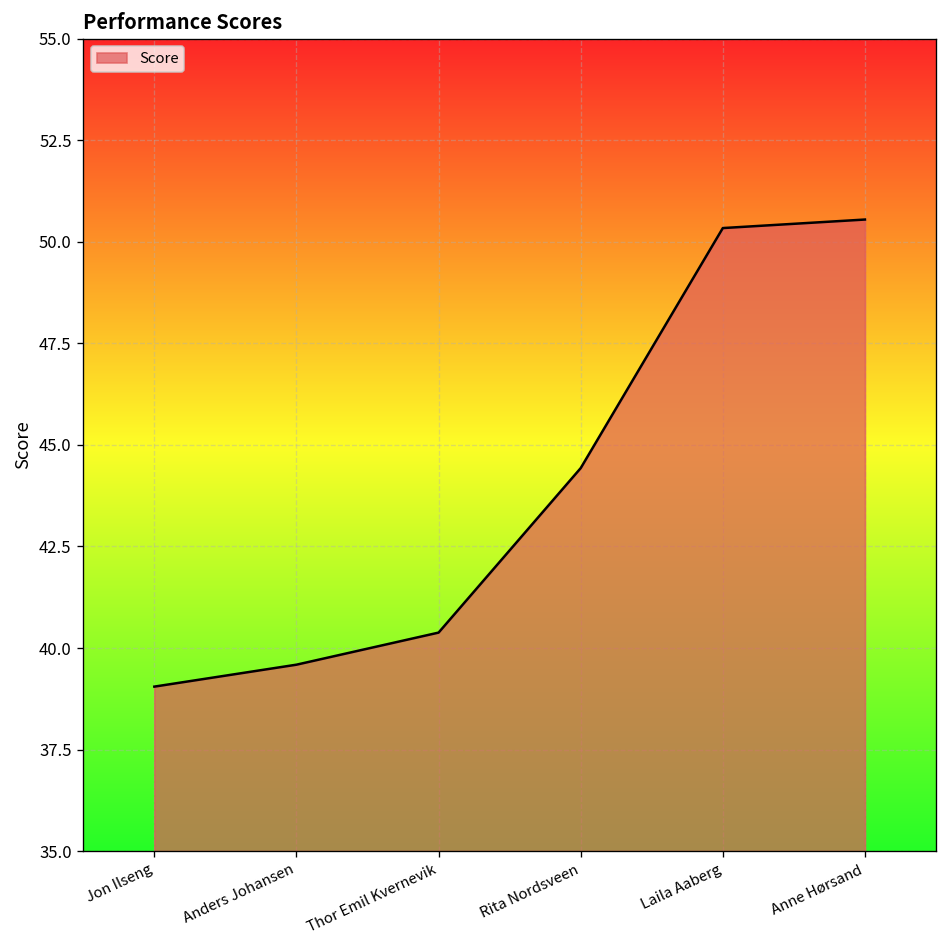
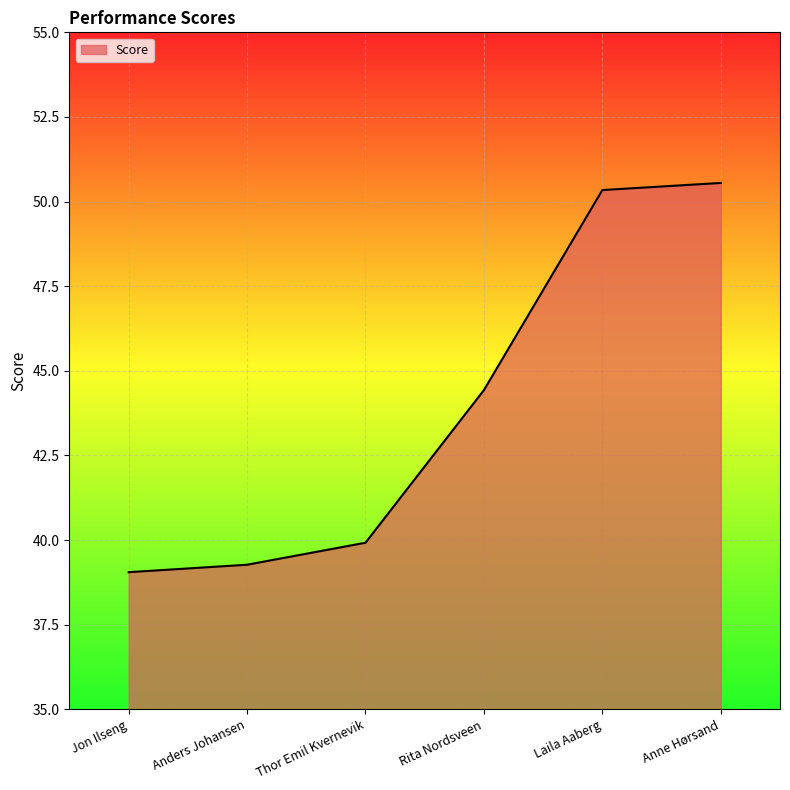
  {
    "Jon Ilseng": 39.1,
-   "Anders Johansen": 39.6,
-   "Thor Emil Kvernevik": 40.4,
+   "Anders Johansen": 39.3,
+   "Thor Emil Kvernevik": 39.9,
    "Rita Nordsveen": 44.4,
    "Laila Aaberg": 50.3,
    "Anne Hørsand": 50.6
  }
